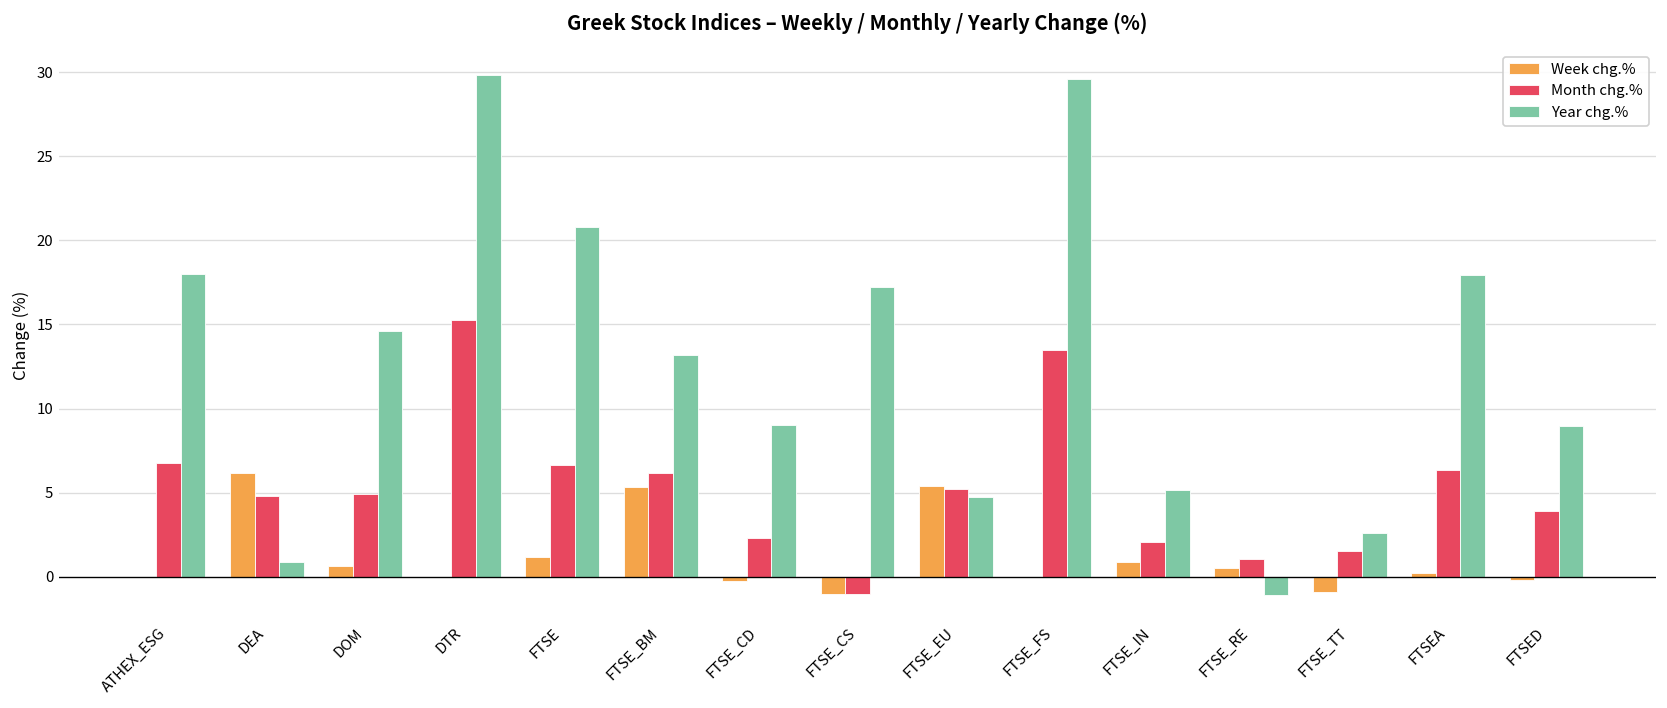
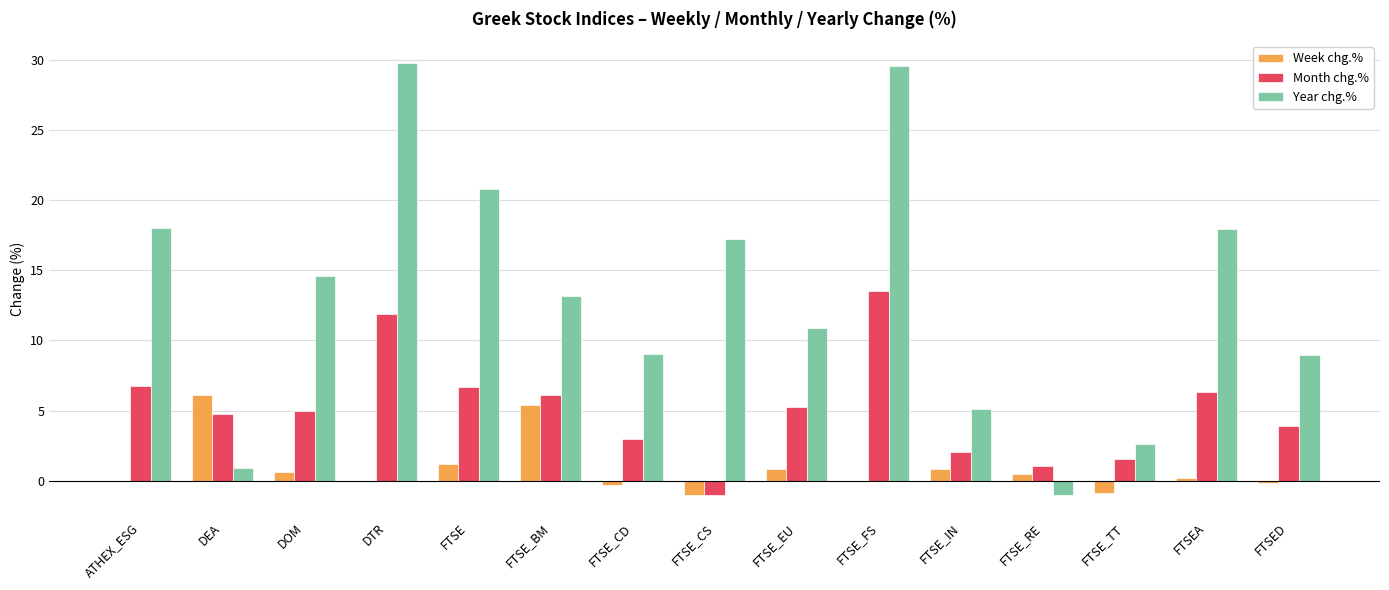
  {
    "Week chg.%": {
      "DEA": 6.1,
      "DOM": 0.6,
      "FTSE": 1.2,
      "FTSE_BM": 5.4,
      "FTSE_CD": -0.3,
      "FTSE_CS": -1.0,
-     "FTSE_EU": 5.4,
+     "FTSE_EU": 0.8,
      "FTSE_IN": 0.9,
      "FTSE_RE": 0.5,
      "FTSE_TT": -0.9,
      "FTSEA": 0.2
    },
    "Month chg.%": {
      "ATHEX_ESG": 6.8,
      "DEA": 4.8,
      "DOM": 4.9,
-     "DTR": 15.3,
+     "DTR": 11.9,
      "FTSE": 6.7,
      "FTSE_BM": 6.1,
-     "FTSE_CD": 2.3,
+     "FTSE_CD": 3.0,
      "FTSE_CS": -1.0,
      "FTSE_EU": 5.2,
      "FTSE_FS": 13.5,
      "FTSE_IN": 2.0,
      "FTSE_RE": 1.0,
      "FTSE_TT": 1.6,
      "FTSEA": 6.4,
      "FTSED": 3.9
    },
    "Year chg.%": {
      "ATHEX_ESG": 18.0,
      "DEA": 0.9,
      "DOM": 14.6,
      "DTR": 29.8,
      "FTSE": 20.8,
      "FTSE_BM": 13.2,
      "FTSE_CD": 9.0,
      "FTSE_CS": 17.2,
-     "FTSE_EU": 4.8,
+     "FTSE_EU": 10.9,
      "FTSE_FS": 29.6,
      "FTSE_IN": 5.1,
      "FTSE_RE": -1.1,
      "FTSE_TT": 2.6,
      "FTSEA": 18.0,
      "FTSED": 8.9
    }
  }
